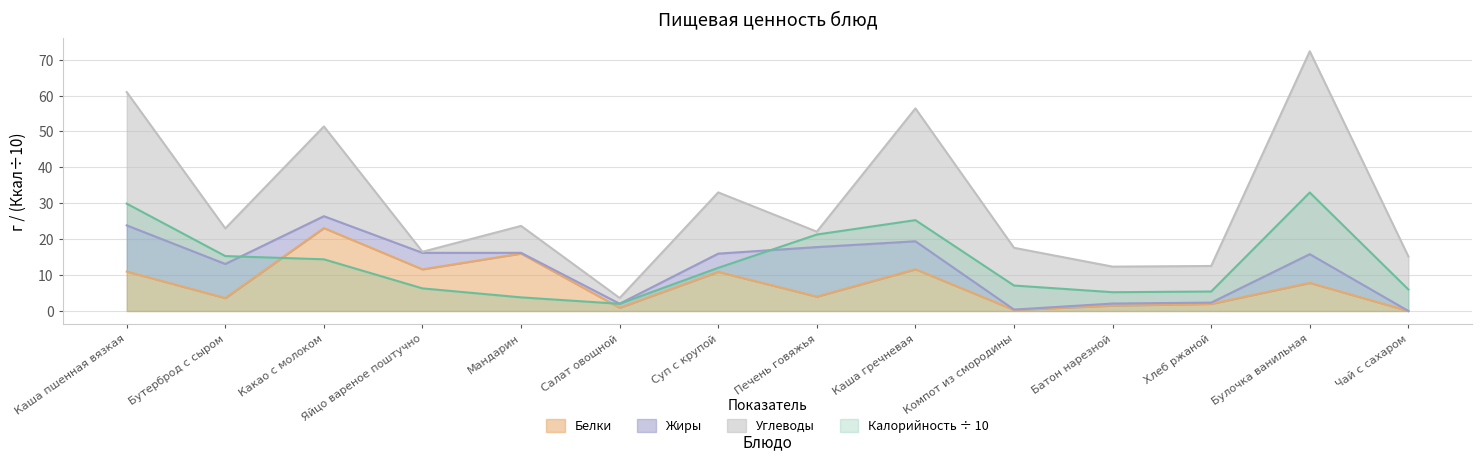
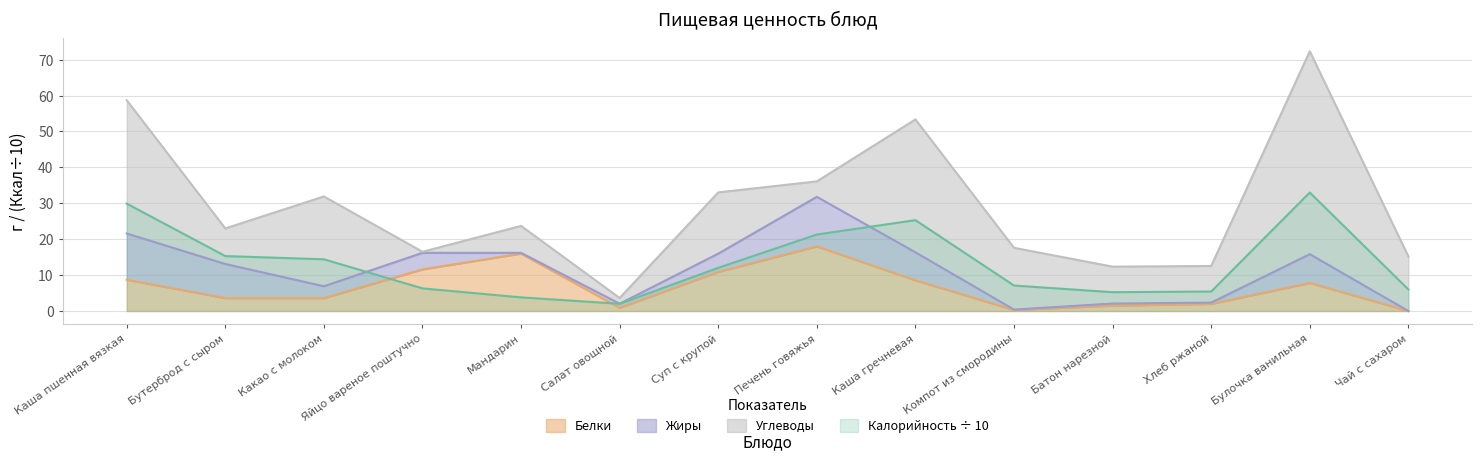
  {
    "Белки": {
-     "Каша пшенная вязкая": 11,
+     "Каша пшенная вязкая": 9,
      "Бутерброд с сыром": 4,
-     "Какао с молоком": 23,
+     "Какао с молоком": 4,
      "Яйцо вареное поштучно": 12,
      "Салат овощной": 1,
      "Суп с крупой": 11,
-     "Печень говяжья": 4,
-     "Каша гречневая": 12,
+     "Печень говяжья": 18,
+     "Каша гречневая": 9,
      "Булочка ванильная": 8
    }
  }
